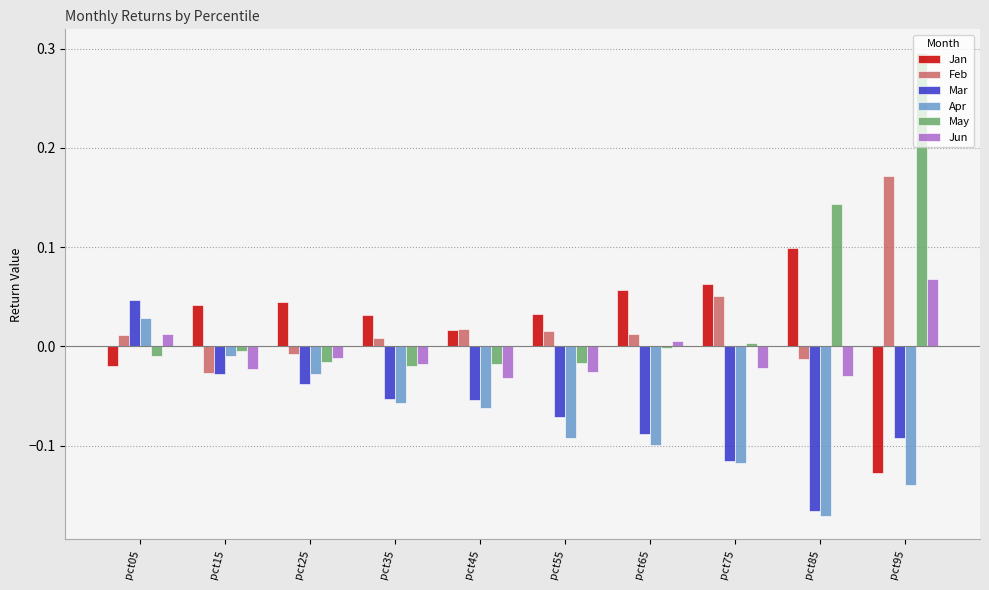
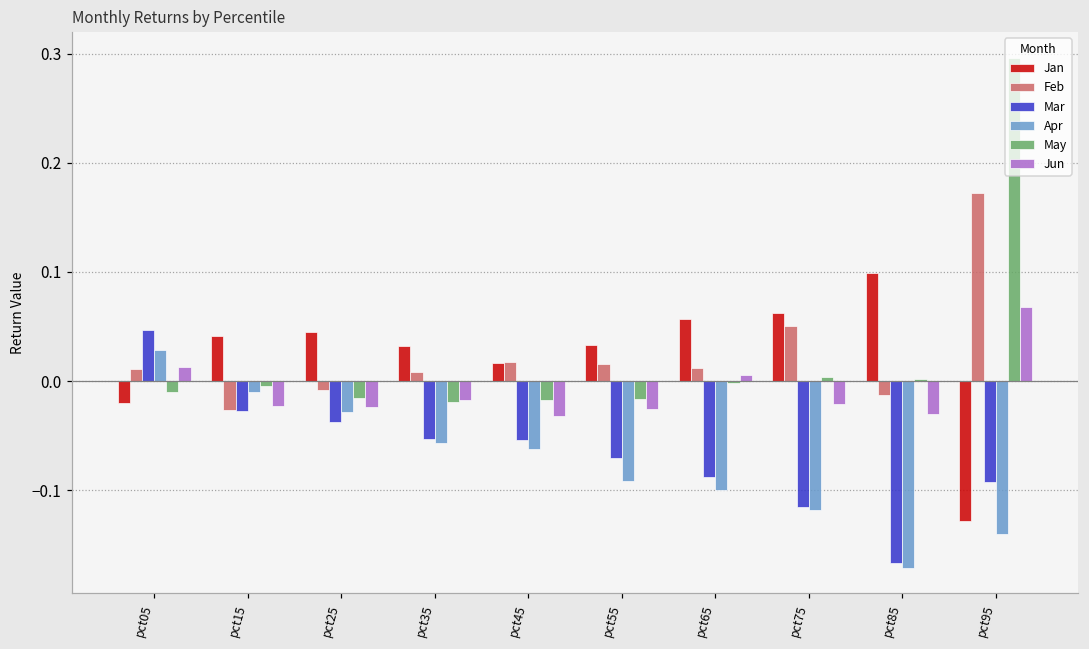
  {
    "Jan": {
      "pct05": -0.02,
      "pct15": 0.04,
      "pct25": 0.04,
      "pct35": 0.03,
      "pct45": 0.02,
      "pct55": 0.03,
      "pct65": 0.06,
      "pct75": 0.06,
      "pct85": 0.10,
      "pct95": -0.13
    },
    "Feb": {
      "pct05": 0.01,
      "pct15": -0.03,
      "pct25": -0.01,
      "pct35": 0.01,
      "pct45": 0.02,
      "pct55": 0.02,
      "pct65": 0.01,
      "pct75": 0.05,
      "pct85": -0.01,
      "pct95": 0.17
    },
    "Mar": {
      "pct05": 0.05,
      "pct15": -0.03,
      "pct25": -0.04,
      "pct35": -0.05,
      "pct45": -0.05,
      "pct55": -0.07,
      "pct65": -0.09,
      "pct75": -0.12,
      "pct85": -0.17,
      "pct95": -0.09
    },
    "Apr": {
      "pct05": 0.03,
      "pct15": -0.01,
      "pct25": -0.03,
      "pct35": -0.06,
      "pct45": -0.06,
      "pct55": -0.09,
      "pct65": -0.10,
      "pct75": -0.12,
      "pct85": -0.17,
      "pct95": -0.14
    },
    "May": {
      "pct05": -0.01,
      "pct15": 0.00,
      "pct25": -0.02,
      "pct35": -0.02,
      "pct45": -0.02,
      "pct55": -0.02,
      "pct75": 0.00,
-     "pct85": 0.14
+     "pct85": 0.00
    },
    "Jun": {
      "pct05": 0.01,
      "pct15": -0.02,
-     "pct25": -0.01,
+     "pct25": -0.02,
      "pct35": -0.02,
      "pct45": -0.03,
      "pct55": -0.03,
      "pct65": 0.01,
      "pct75": -0.02,
      "pct85": -0.03,
      "pct95": 0.07
    }
  }
